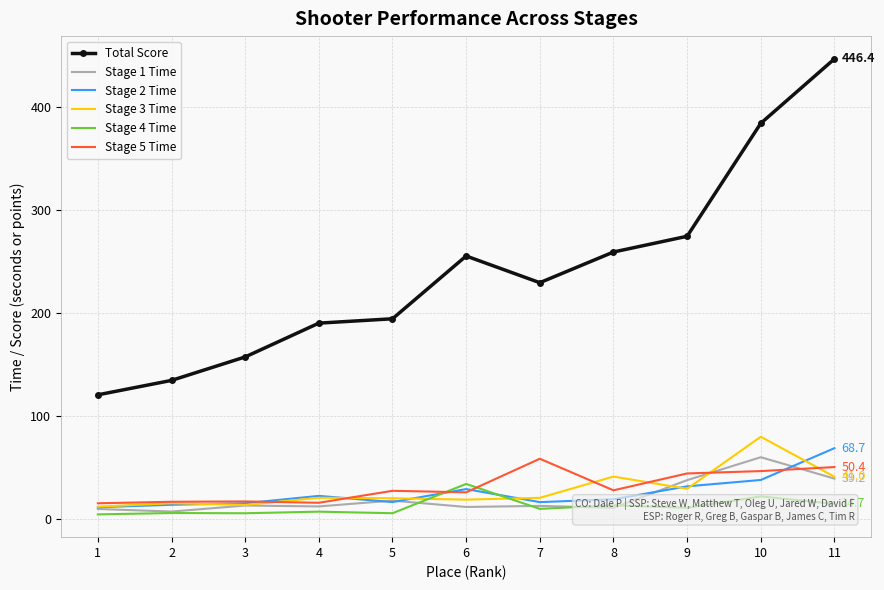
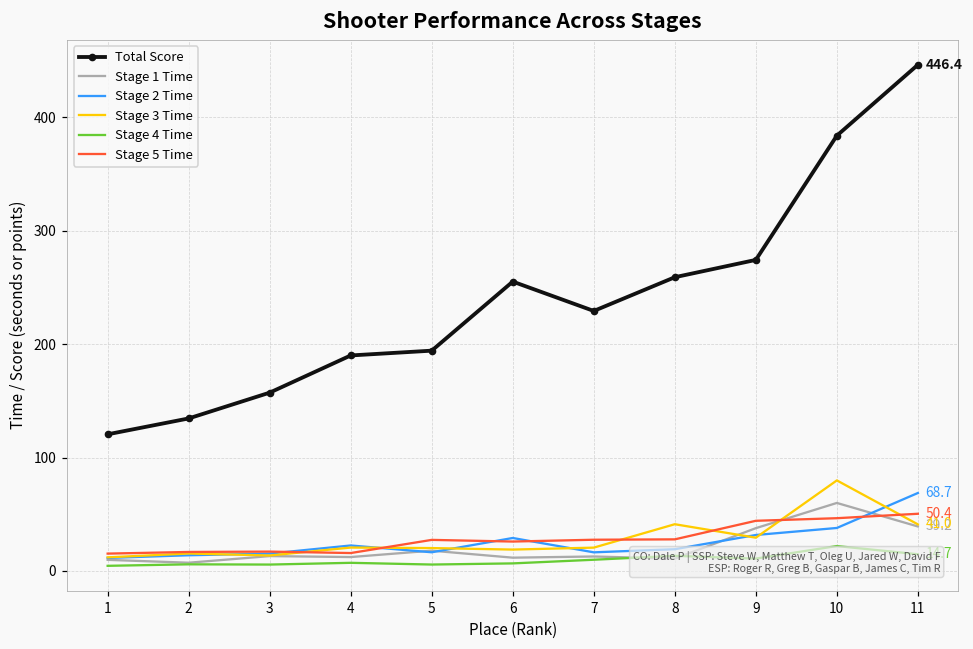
  {
    "Total Score": {
      "11": 446.4
    },
    "Stage 1 Time": {
      "4": 12,
      "6": 12,
      "7": 13,
      "9": 38,
      "10": 60
    },
    "Stage 2 Time": {
      "11": 68.7
    },
    "Stage 3 Time": {
      "6": 19,
      "7": 21,
      "8": 41,
      "10": 80
    },
    "Stage 4 Time": {
      "1": 4,
      "3": 6,
      "4": 7,
      "5": 6,
-     "6": 34,
+     "6": 7,
      "7": 10
    },
    "Stage 5 Time": {
      "1": 15,
      "4": 16,
      "5": 27,
      "6": 26,
-     "7": 58,
+     "7": 27,
      "8": 28,
      "9": 44,
      "10": 46
    }
  }
